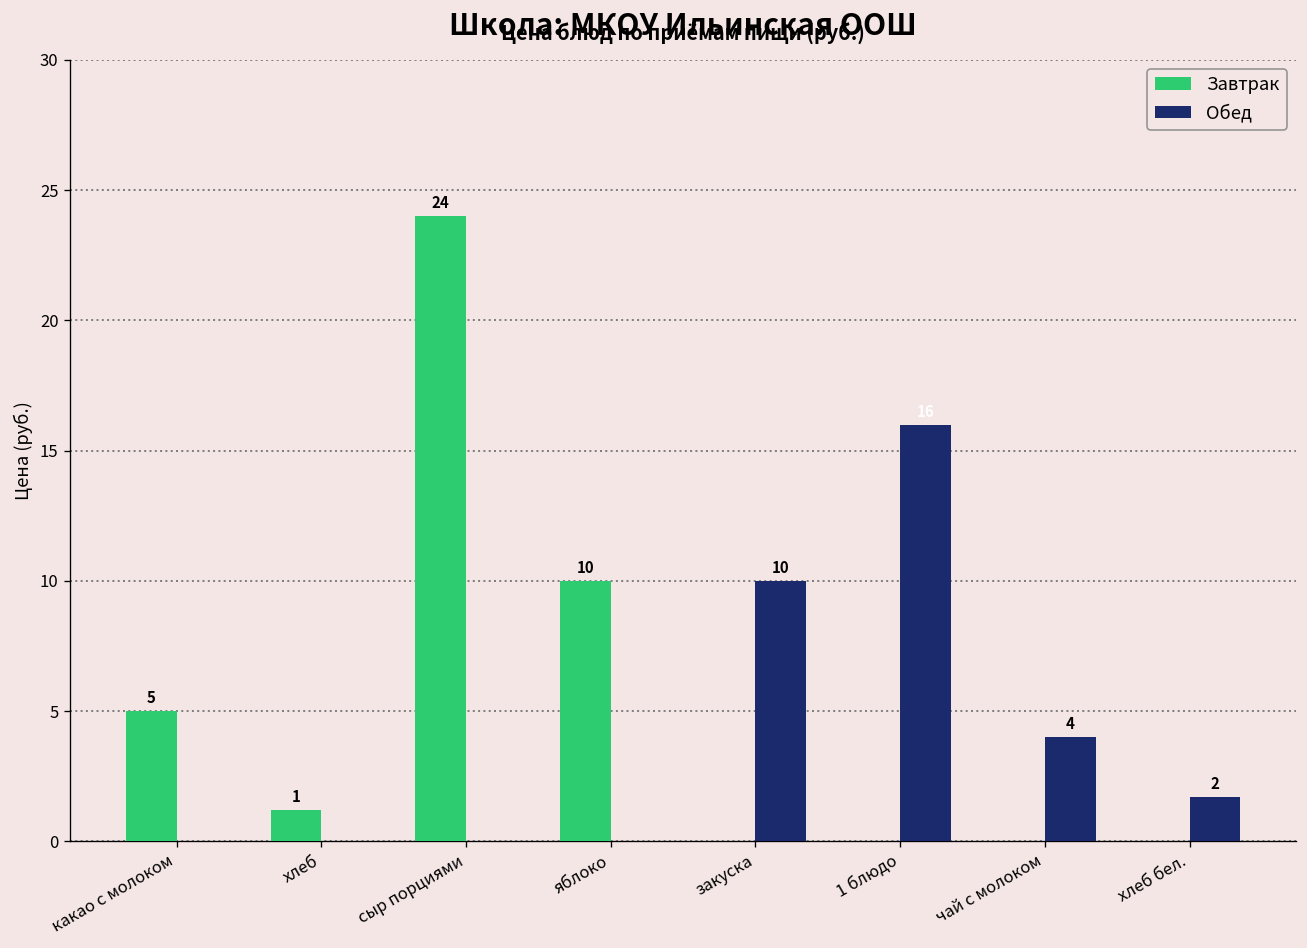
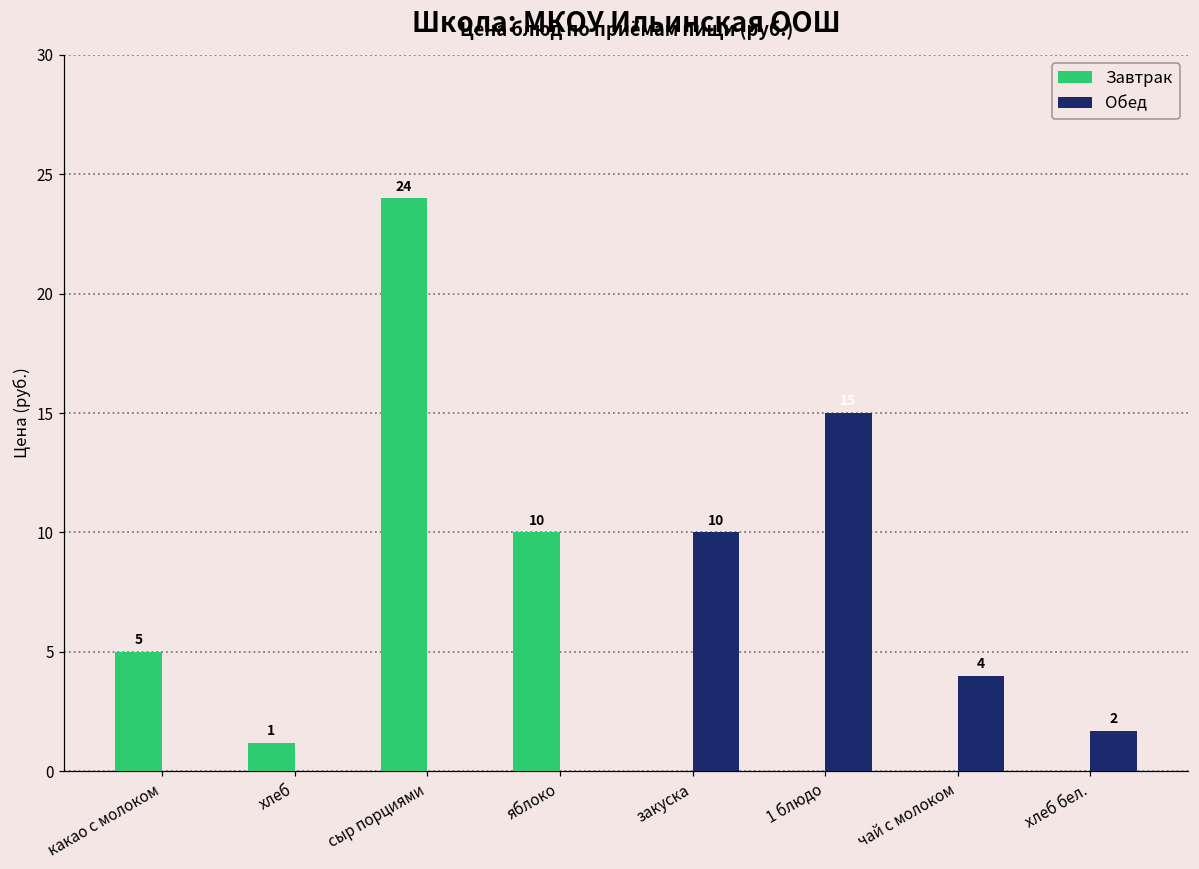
  {
    "Завтрак": {
      "какао с молоком": 5,
      "хлеб": 1,
      "сыр порциями": 24,
      "яблоко": 10
    },
    "Обед": {
      "какао с молоком": 0,
      "хлеб": 0,
      "сыр порциями": 0,
      "яблоко": 0,
-     "1 блюдо": 16
+     "1 блюдо": 15
    }
  }
